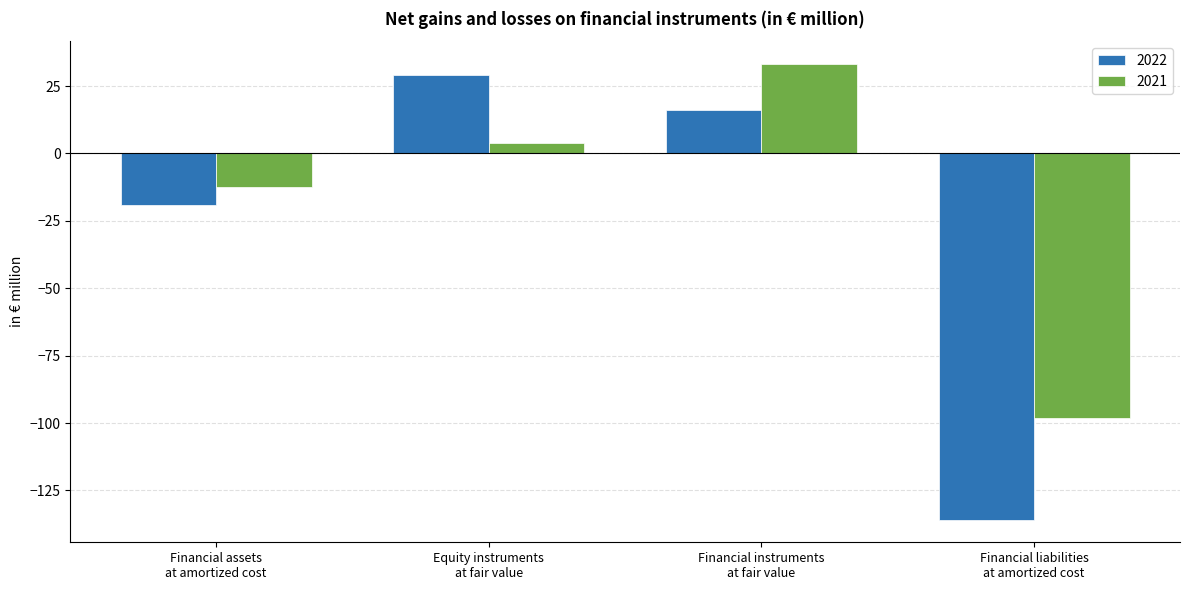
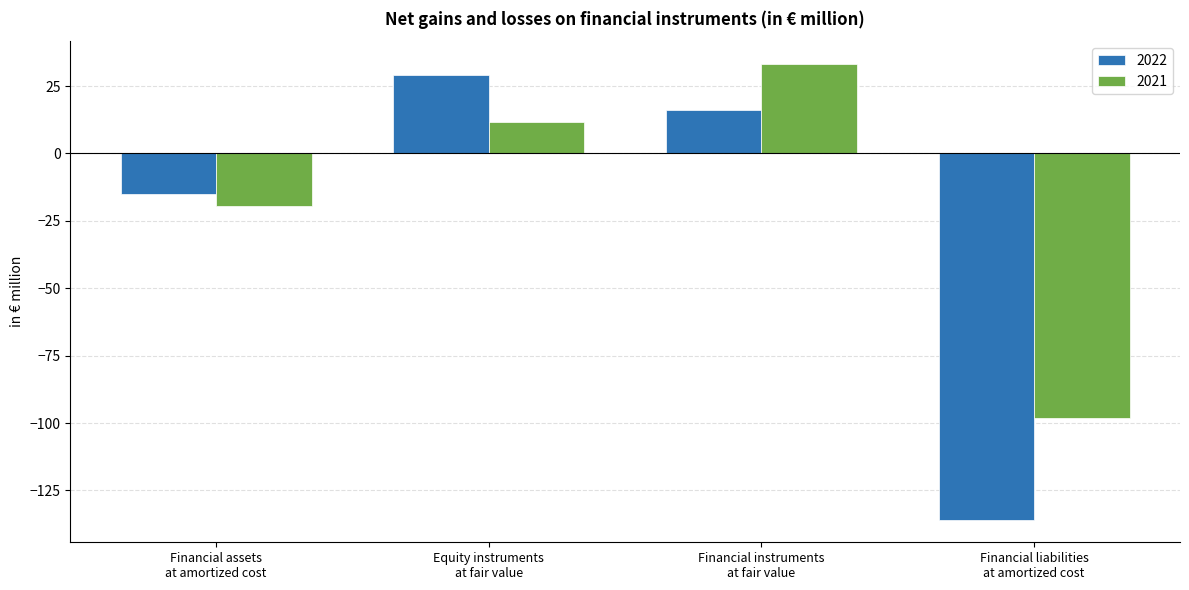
  {
    "2022": {
-     "Financial assets at amortized cost": -19,
+     "Financial assets at amortized cost": -15,
      "Equity instruments at fair value": 29,
      "Financial instruments at fair value": 16,
      "Financial liabilities at amortized cost": -136
    },
    "2021": {
-     "Financial assets at amortized cost": -13,
-     "Equity instruments at fair value": 4,
+     "Financial assets at amortized cost": -19,
+     "Equity instruments at fair value": 12,
      "Financial instruments at fair value": 33,
      "Financial liabilities at amortized cost": -98
    }
  }
